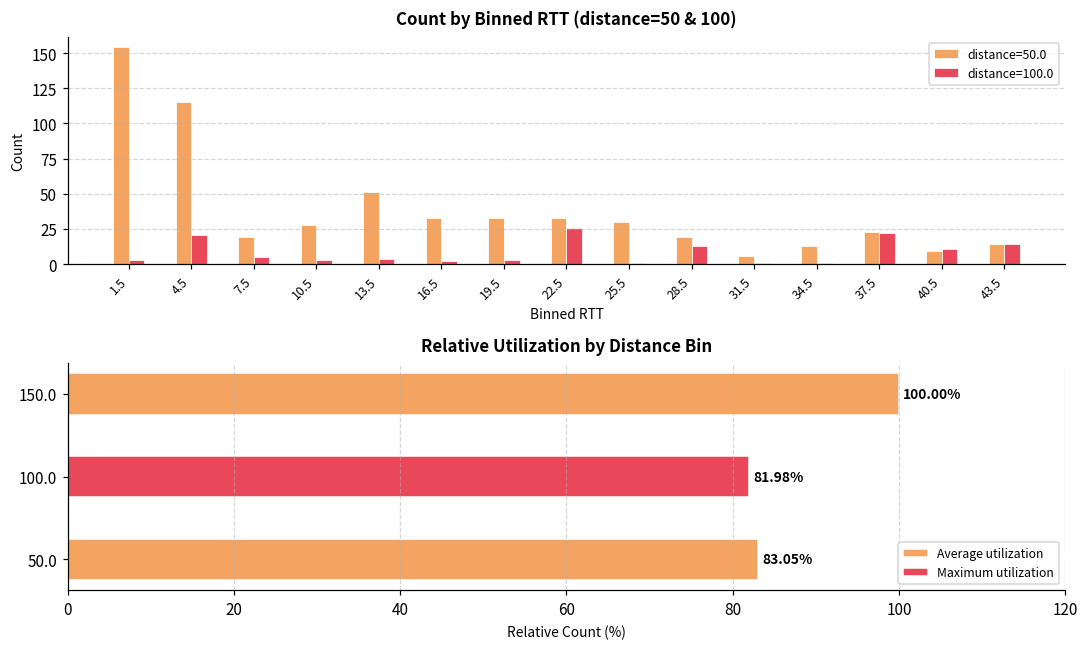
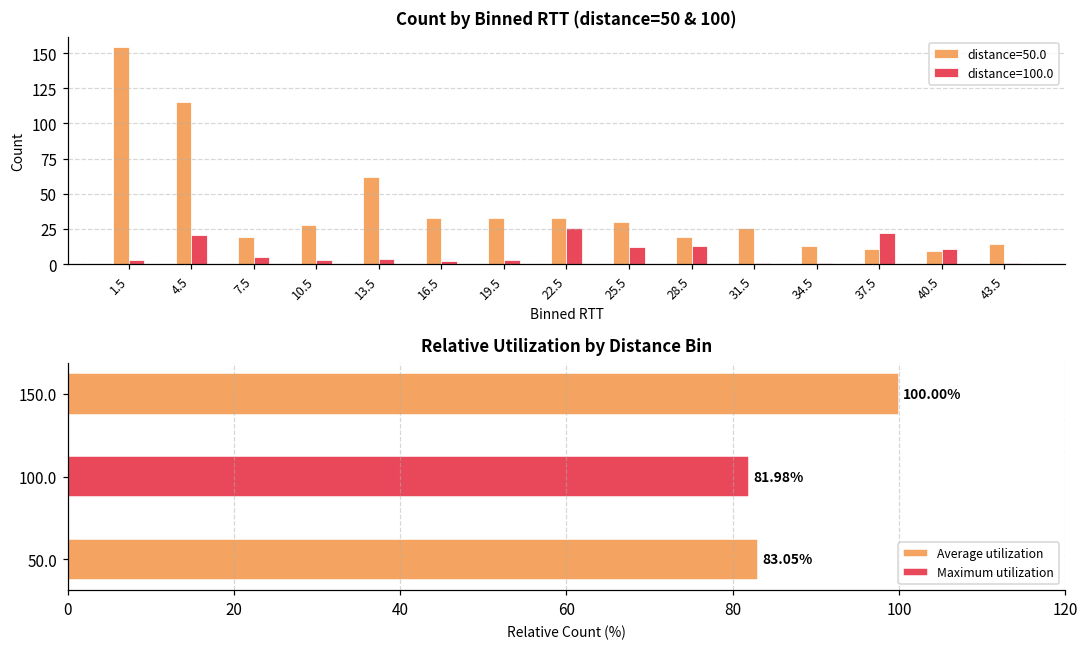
  {
    "Count by Binned RTT (distance=50 & 100)": {
      "distance=50.0": {
        "1.5": "154",
        "4.5": "115",
        "7.5": "19",
        "10.5": "28",
-       "13.5": "51",
+       "13.5": "62",
        "16.5": "33",
        "19.5": "33",
        "22.5": "33",
        "25.5": "30",
        "28.5": "19",
-       "31.5": "6",
+       "31.5": "26",
        "34.5": "13",
-       "37.5": "23",
+       "37.5": "11",
        "40.5": "9",
        "43.5": "14"
      },
      "distance=100.0": {
        "1.5": "3",
        "4.5": "21",
        "7.5": "5",
        "10.5": "3",
        "13.5": "4",
        "16.5": "2",
        "19.5": "3",
        "22.5": "26",
-       "25.5": "1",
+       "25.5": "12",
        "28.5": "13",
        "37.5": "22",
        "40.5": "11",
-       "43.5": "14"
+       "43.5": "1"
      }
    },
    "Relative Utilization by Distance Bin": {
      "150.0": "100.00%",
      "100.0": "81.98%",
      "50.0": "83.05%"
    }
  }
